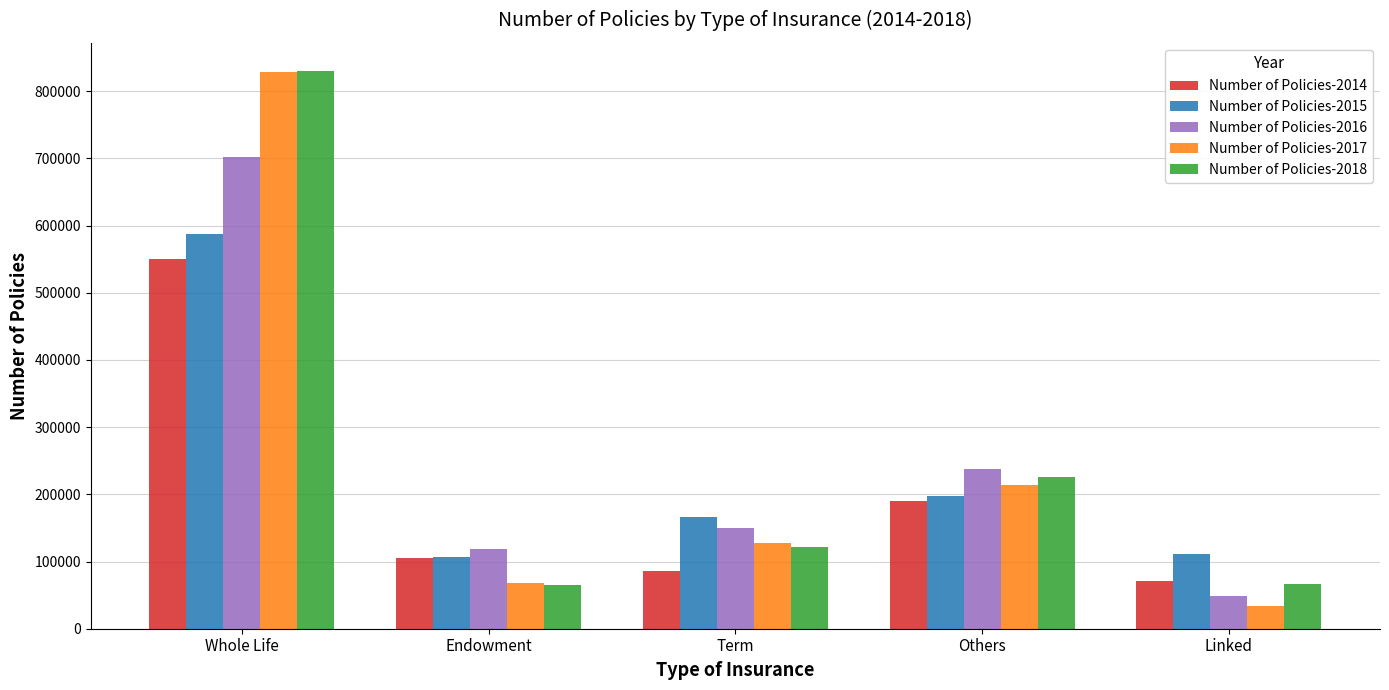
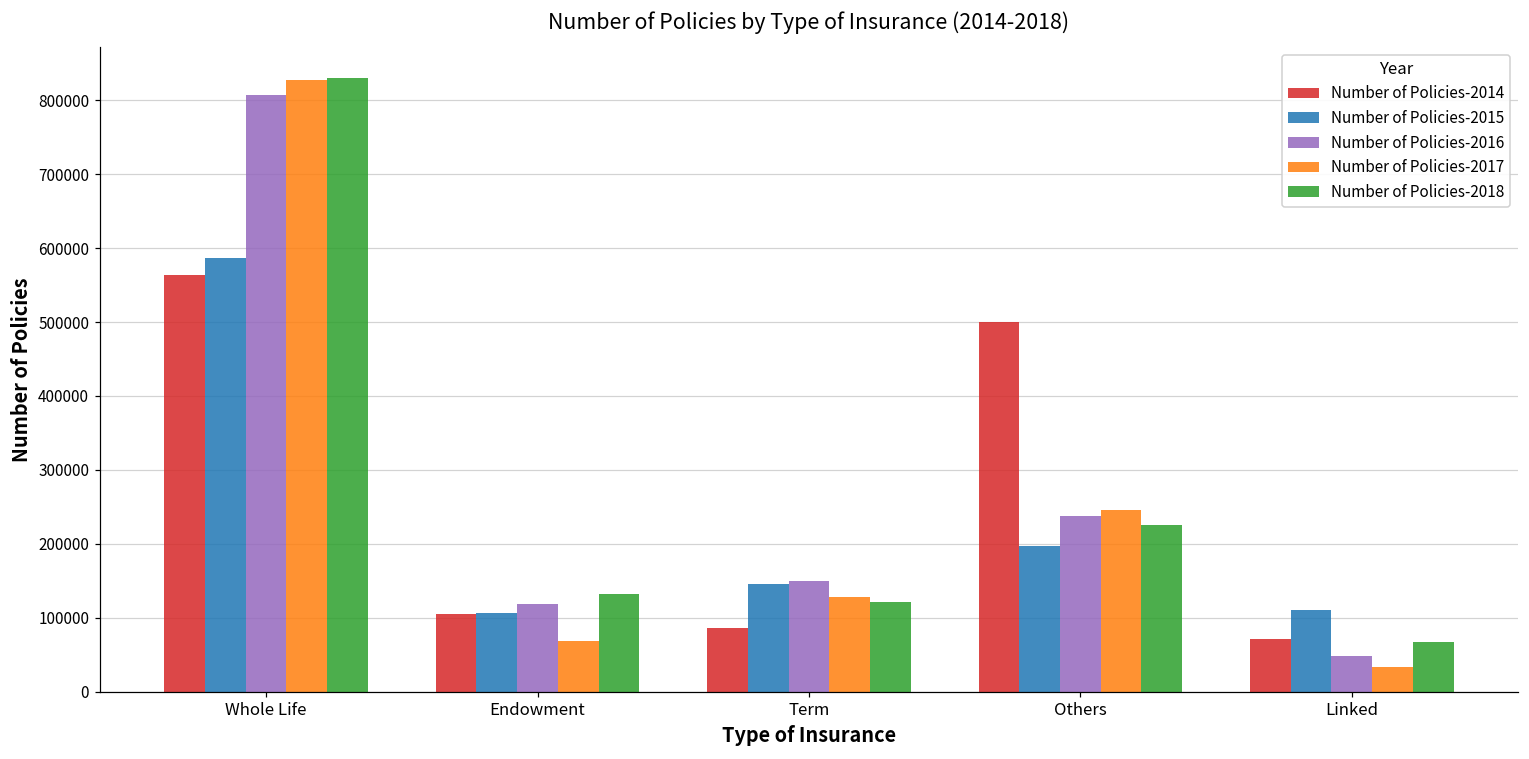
  {
    "Number of Policies-2014": {
-     "Whole Life": 550000,
+     "Whole Life": 560000,
      "Endowment": 110000,
      "Term": 90000,
-     "Others": 190000,
+     "Others": 500000,
      "Linked": 70000
    },
    "Number of Policies-2015": {
      "Whole Life": 590000,
      "Endowment": 110000,
-     "Term": 170000,
+     "Term": 140000,
      "Others": 200000,
      "Linked": 110000
    },
    "Number of Policies-2016": {
-     "Whole Life": 700000,
+     "Whole Life": 810000,
      "Endowment": 120000,
      "Term": 150000,
      "Others": 240000,
      "Linked": 50000
    },
    "Number of Policies-2017": {
      "Whole Life": 830000,
      "Endowment": 70000,
      "Term": 130000,
-     "Others": 210000,
+     "Others": 250000,
      "Linked": 30000
    },
    "Number of Policies-2018": {
      "Whole Life": 830000,
-     "Endowment": 70000,
+     "Endowment": 130000,
      "Term": 120000,
      "Others": 230000,
      "Linked": 70000
    }
  }
